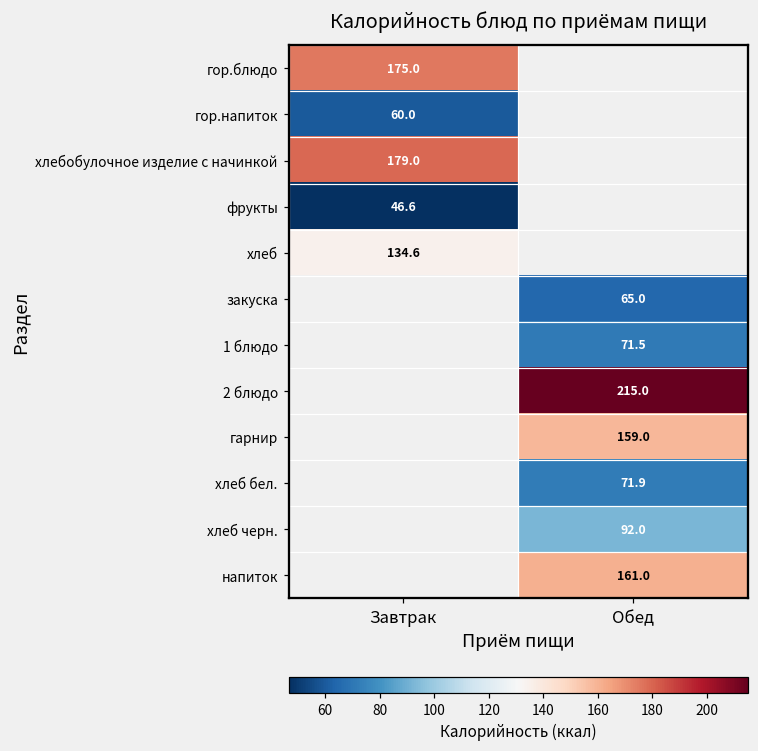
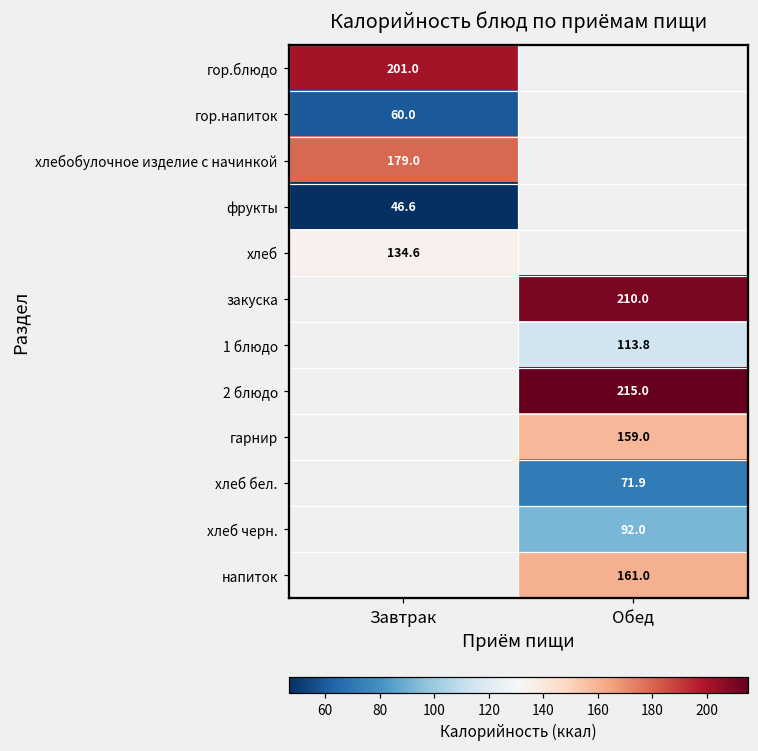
  {
    "гор.блюдо": {
-     "Завтрак": 175.0
+     "Завтрак": 201.0
    },
    "гор.напиток": {
      "Завтрак": 60.0
    },
    "хлебобулочное изделие с начинкой": {
      "Завтрак": 179.0
    },
    "фрукты": {
      "Завтрак": 46.6
    },
    "хлеб": {
      "Завтрак": 134.6
    },
    "закуска": {
-     "Обед": 65.0
+     "Обед": 210.0
    },
    "1 блюдо": {
-     "Обед": 71.5
+     "Обед": 113.8
    },
    "2 блюдо": {
      "Обед": 215.0
    },
    "гарнир": {
      "Обед": 159.0
    },
    "хлеб бел.": {
      "Обед": 71.9
    },
    "хлеб черн.": {
      "Обед": 92.0
    },
    "напиток": {
      "Обед": 161.0
    }
  }
